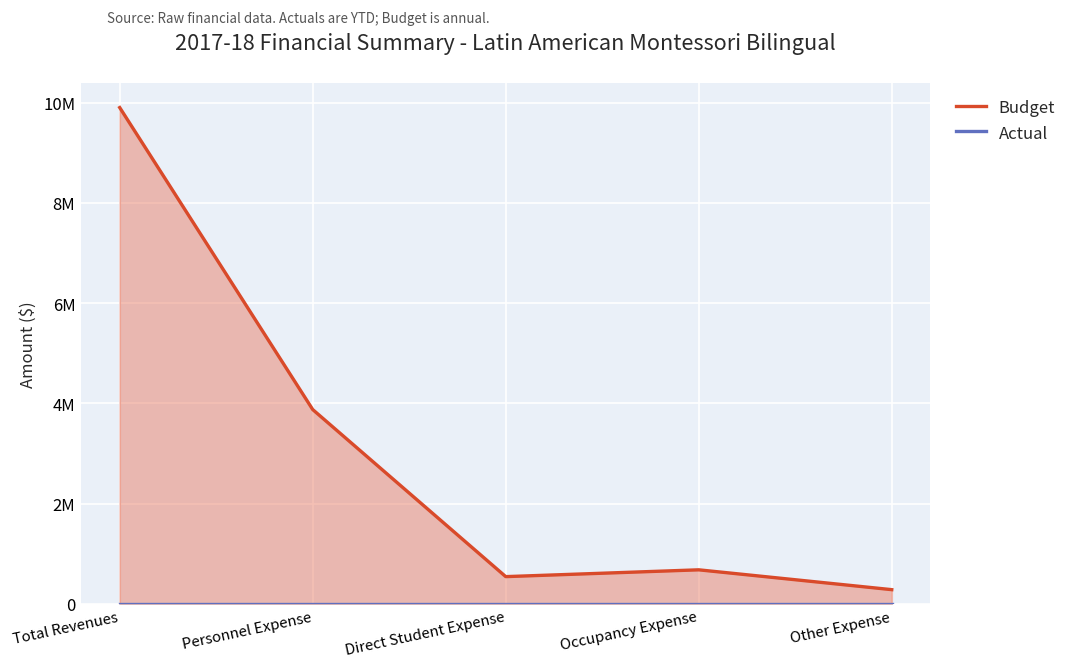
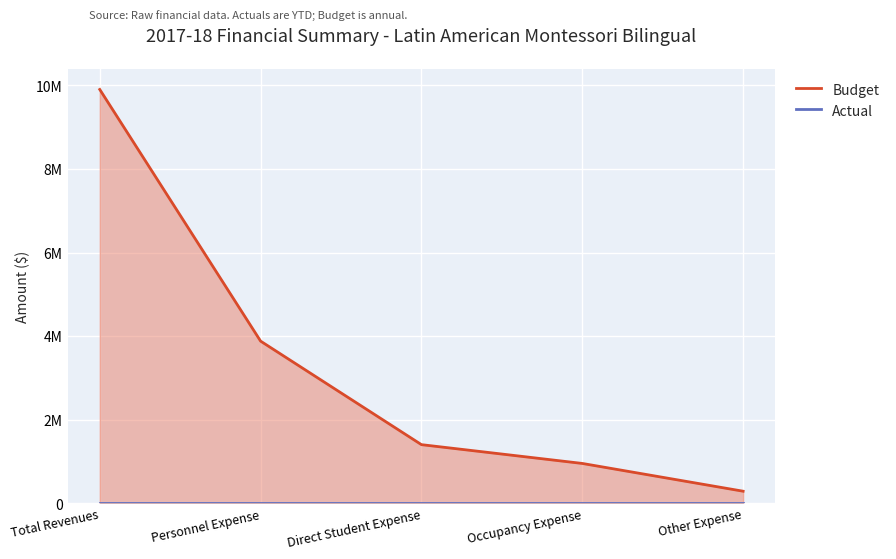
  {
    "Budget": {
      "Total Revenues": 9900000,
      "Personnel Expense": 3900000,
-     "Direct Student Expense": 500000,
-     "Occupancy Expense": 700000,
+     "Direct Student Expense": 1400000,
+     "Occupancy Expense": 1000000,
      "Other Expense": 300000
    },
    "Actual": {
      "Total Revenues": 0,
      "Personnel Expense": 0,
      "Direct Student Expense": 0,
      "Occupancy Expense": 0,
      "Other Expense": 0
    }
  }
